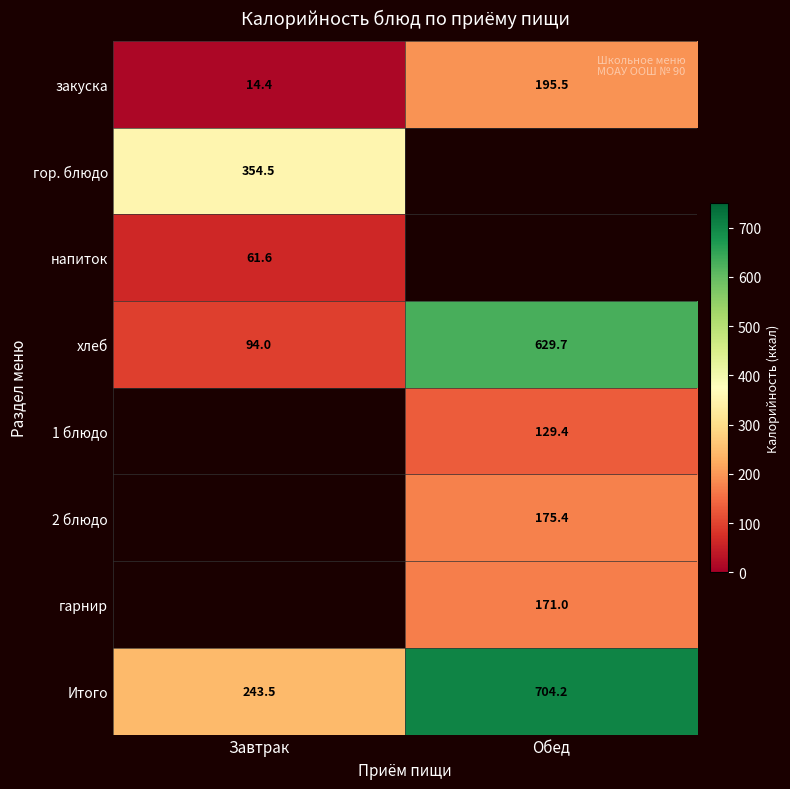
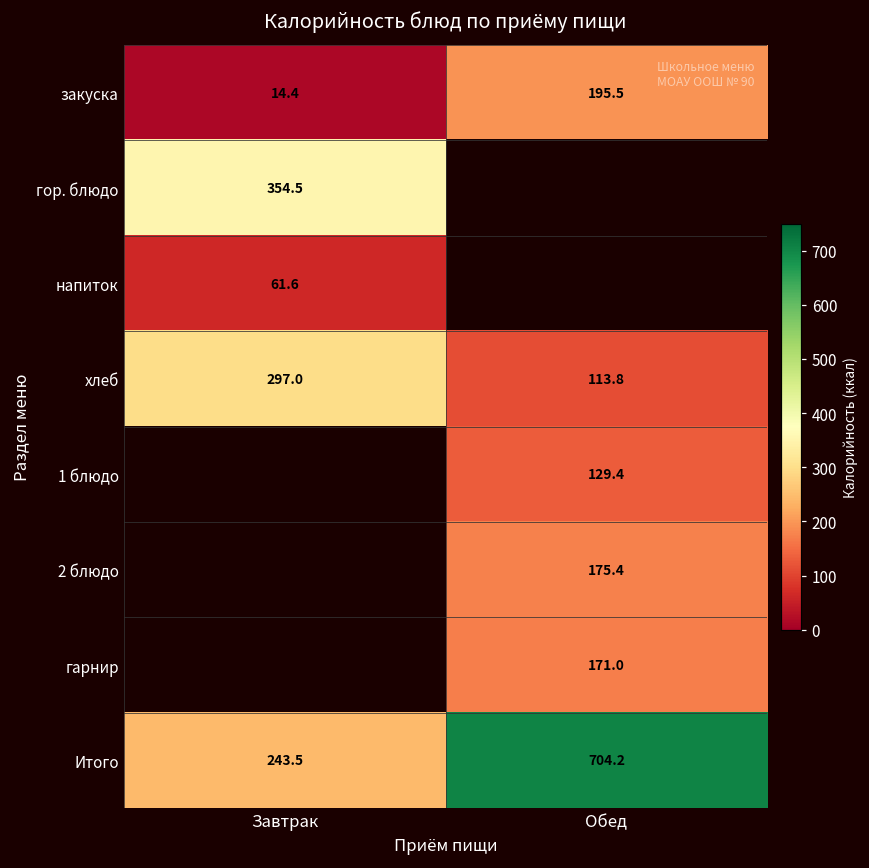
  {
    "закуска": {
      "Завтрак": 14.4
    },
    "гор. блюдо": {
      "Завтрак": 354.5
    },
    "напиток": {
      "Завтрак": 61.6
    },
    "хлеб": {
-     "Завтрак": 94.0,
-     "Обед": 629.7
+     "Завтрак": 297.0,
+     "Обед": 113.8
    },
    "1 блюдо": {
      "Обед": 129.4
    },
    "2 блюдо": {
      "Обед": 175.4
    },
    "гарнир": {
      "Обед": 171.0
    },
    "Итого": {
      "Завтрак": 243.5,
      "Обед": 704.2
    }
  }
